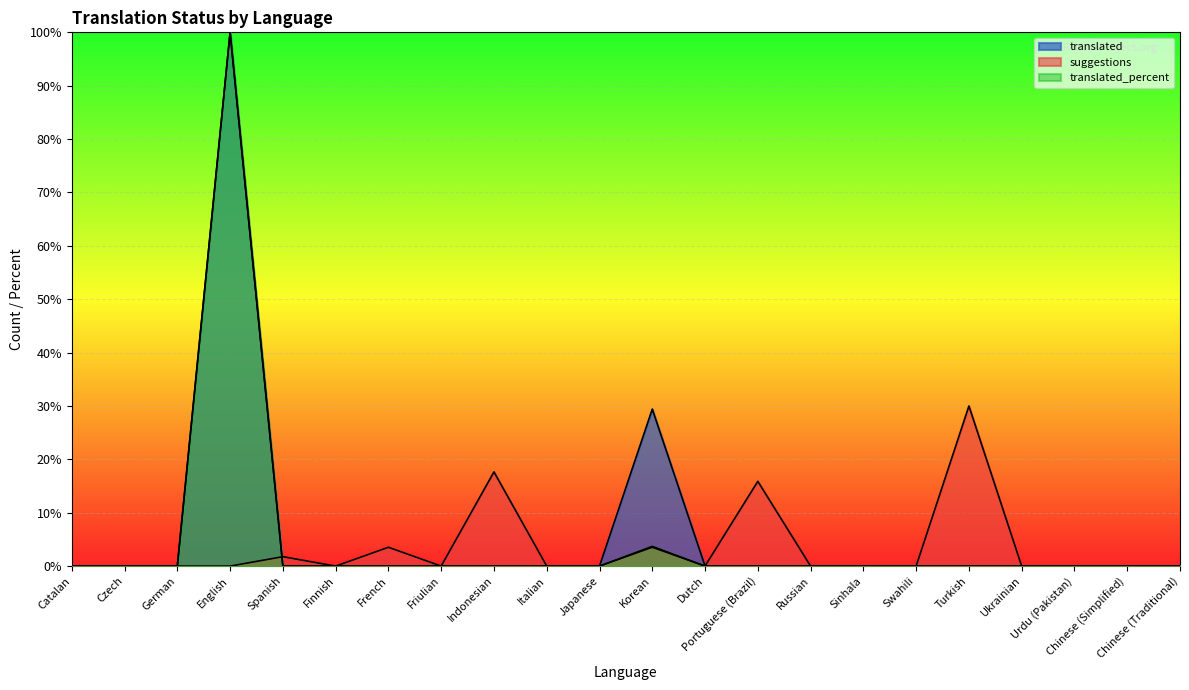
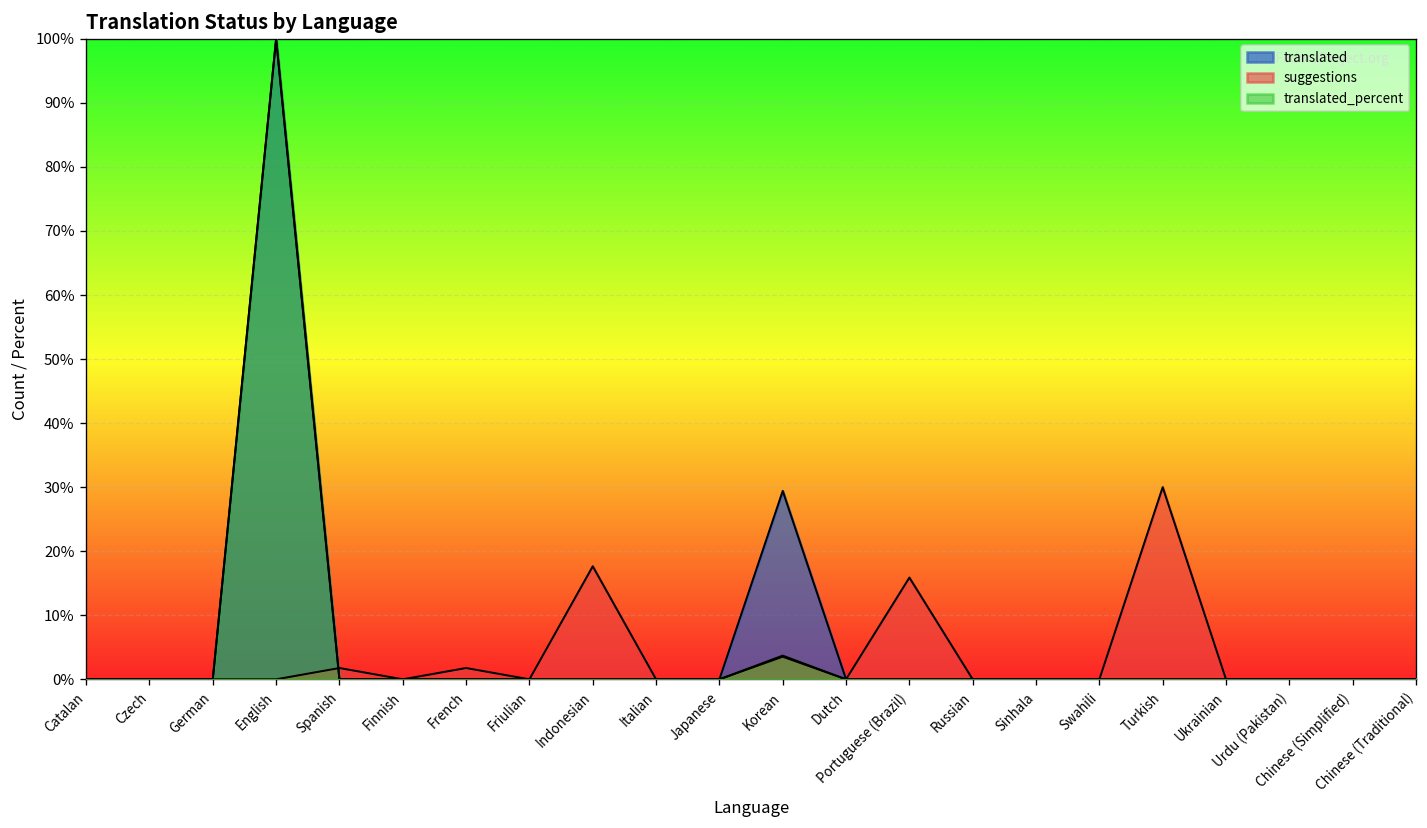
  {
    "translated": {
      "Korean": "29%"
    },
    "suggestions": {
      "English": "0%",
      "Spanish": "2%",
-     "French": "4%",
+     "French": "2%",
      "Indonesian": "18%",
      "Portuguese (Brazil)": "16%",
      "Turkish": "30%"
    }
  }
